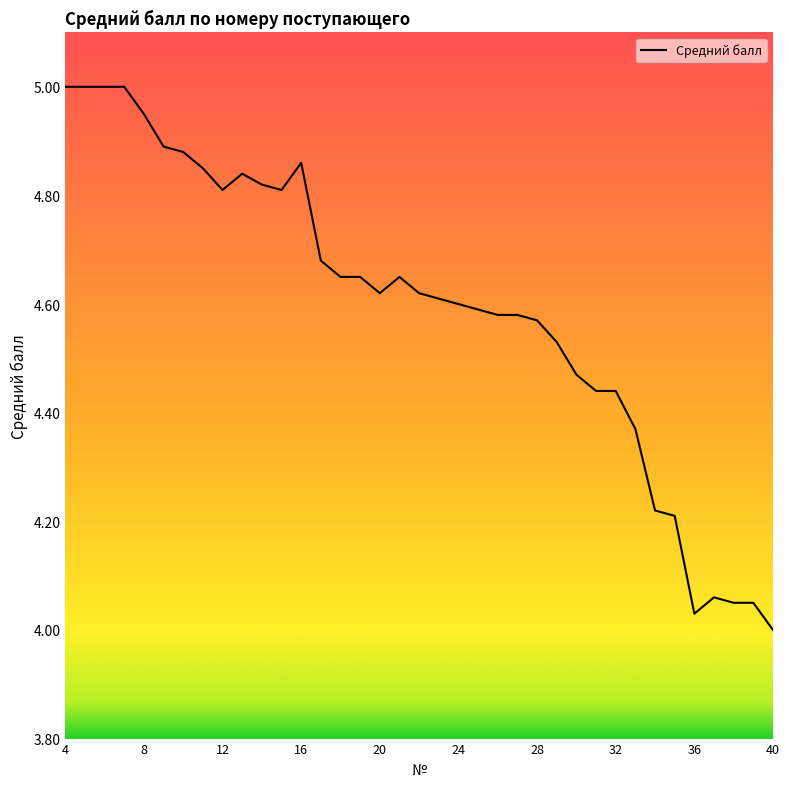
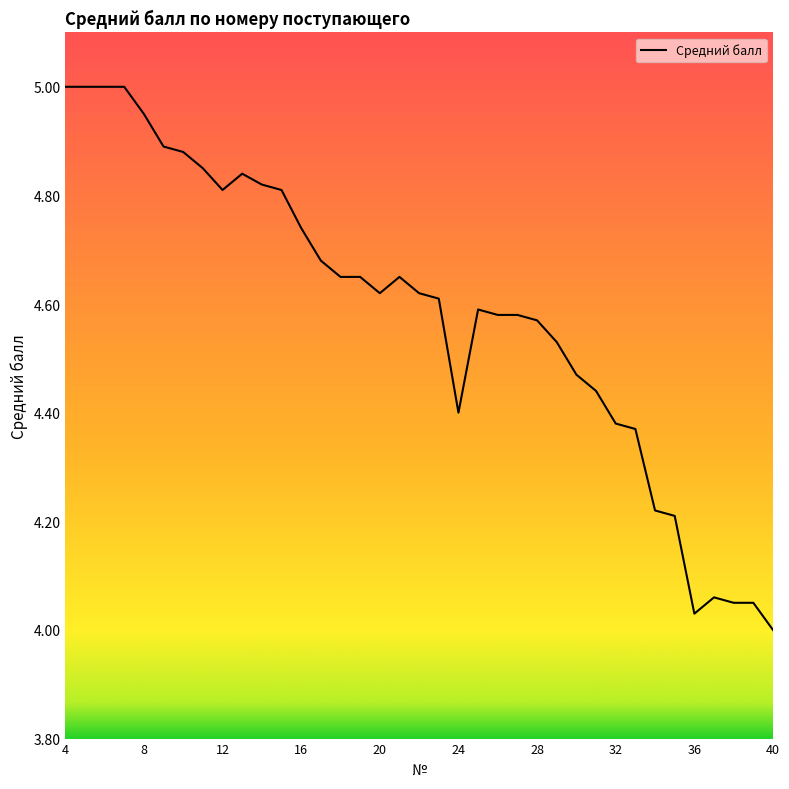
  {
    "4": 5.00,
    "8": 4.95,
    "12": 4.81,
-   "16": 4.86,
+   "16": 4.74,
    "20": 4.62,
-   "24": 4.6,
+   "24": 4.4,
    "28": 4.57,
-   "32": 4.44,
+   "32": 4.38,
    "36": 4.03,
    "40": 4.00
  }
